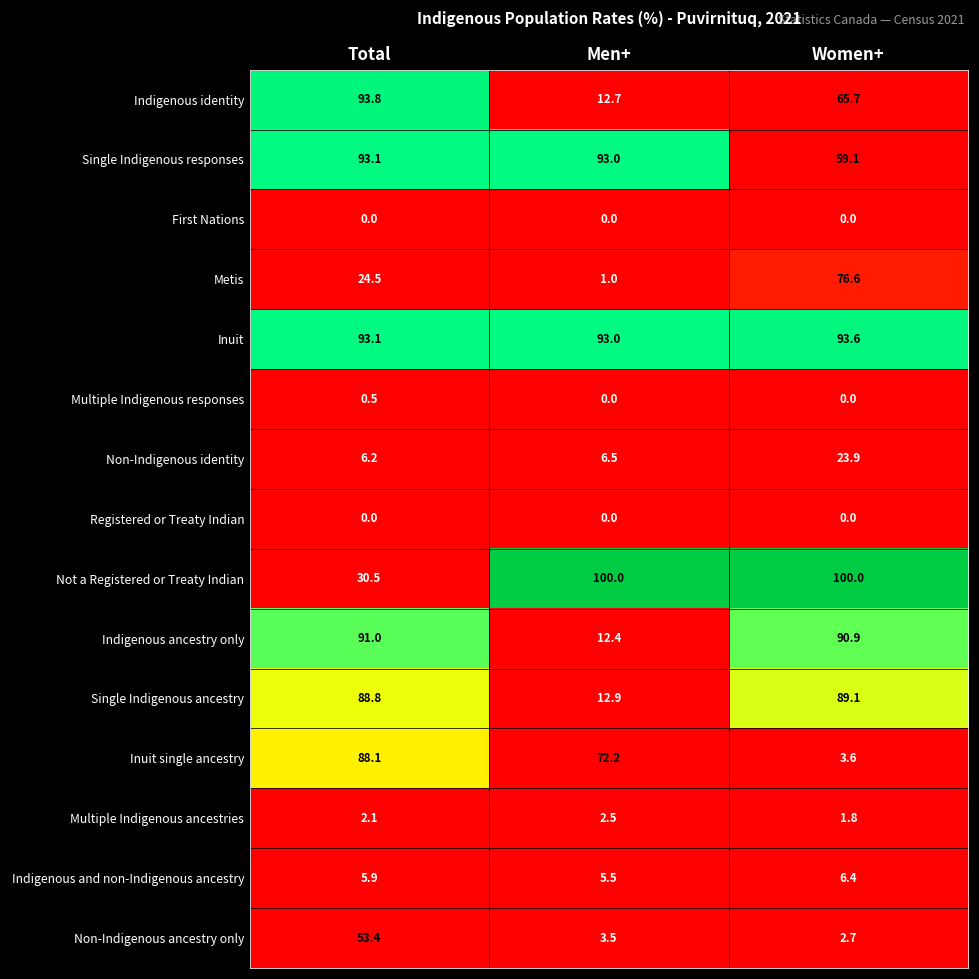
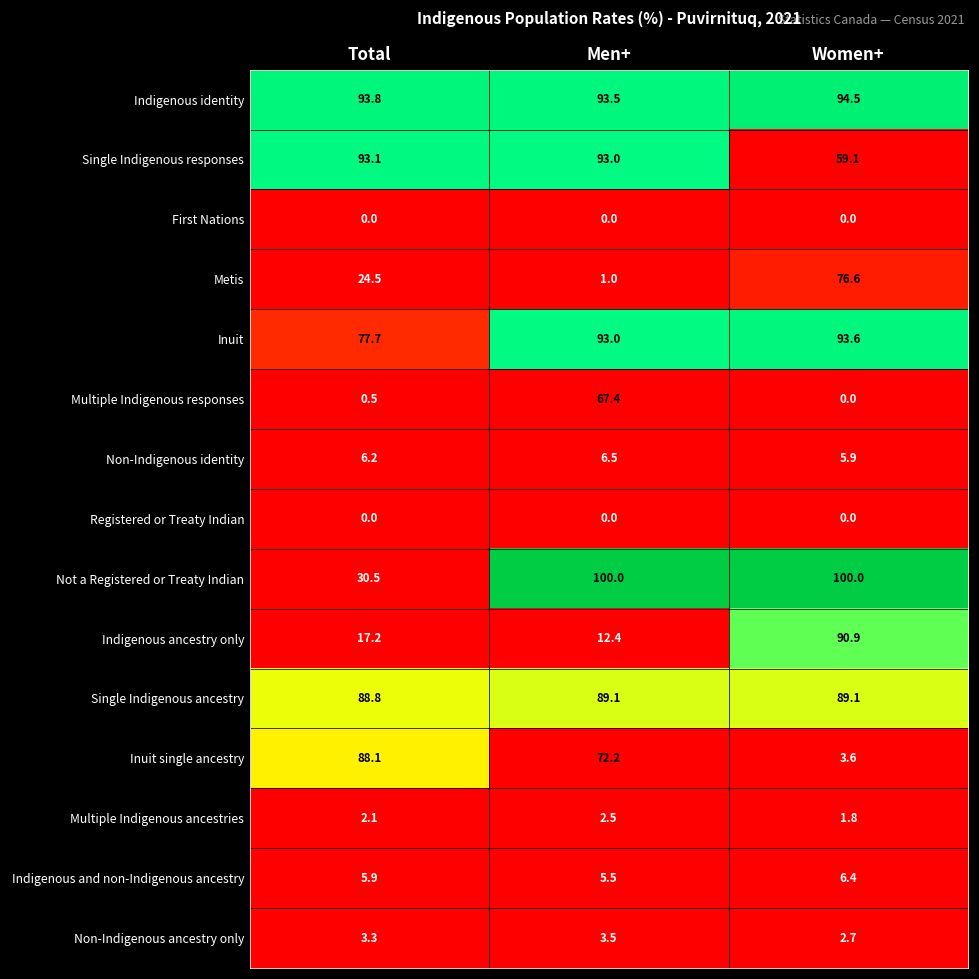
  {
    "Indigenous identity": {
      "Total": 93.8,
-     "Men+": 12.7,
-     "Women+": 65.7
+     "Men+": 93.5,
+     "Women+": 94.5
    },
    "Single Indigenous responses": {
      "Total": 93.1,
      "Men+": 93.0,
      "Women+": 59.1
    },
    "First Nations": {
      "Total": 0.0,
      "Men+": 0.0,
      "Women+": 0.0
    },
    "Metis": {
      "Total": 24.5,
      "Men+": 1.0,
      "Women+": 76.6
    },
    "Inuit": {
-     "Total": 93.1,
+     "Total": 77.7,
      "Men+": 93.0,
      "Women+": 93.6
    },
    "Multiple Indigenous responses": {
      "Total": 0.5,
-     "Men+": 0.0,
+     "Men+": 67.4,
      "Women+": 0.0
    },
    "Non-Indigenous identity": {
      "Total": 6.2,
      "Men+": 6.5,
-     "Women+": 23.9
+     "Women+": 5.9
    },
    "Registered or Treaty Indian": {
      "Total": 0.0,
      "Men+": 0.0,
      "Women+": 0.0
    },
    "Not a Registered or Treaty Indian": {
      "Total": 30.5,
      "Men+": 100.0,
      "Women+": 100.0
    },
    "Indigenous ancestry only": {
-     "Total": 91.0,
+     "Total": 17.2,
      "Men+": 12.4,
      "Women+": 90.9
    },
    "Single Indigenous ancestry": {
      "Total": 88.8,
-     "Men+": 12.9,
+     "Men+": 89.1,
      "Women+": 89.1
    },
    "Inuit single ancestry": {
      "Total": 88.1,
      "Men+": 72.2,
      "Women+": 3.6
    },
    "Multiple Indigenous ancestries": {
      "Total": 2.1,
      "Men+": 2.5,
      "Women+": 1.8
    },
    "Indigenous and non-Indigenous ancestry": {
      "Total": 5.9,
      "Men+": 5.5,
      "Women+": 6.4
    },
    "Non-Indigenous ancestry only": {
-     "Total": 53.4,
+     "Total": 3.3,
      "Men+": 3.5,
      "Women+": 2.7
    }
  }
